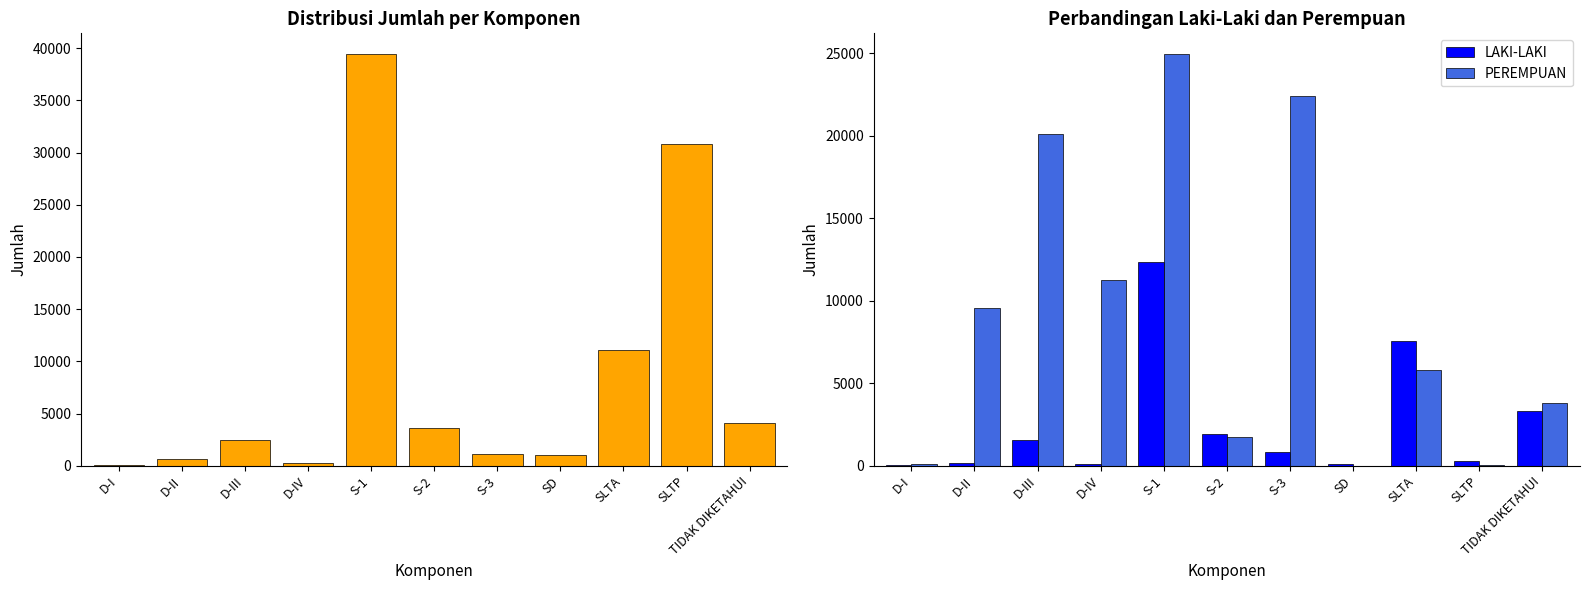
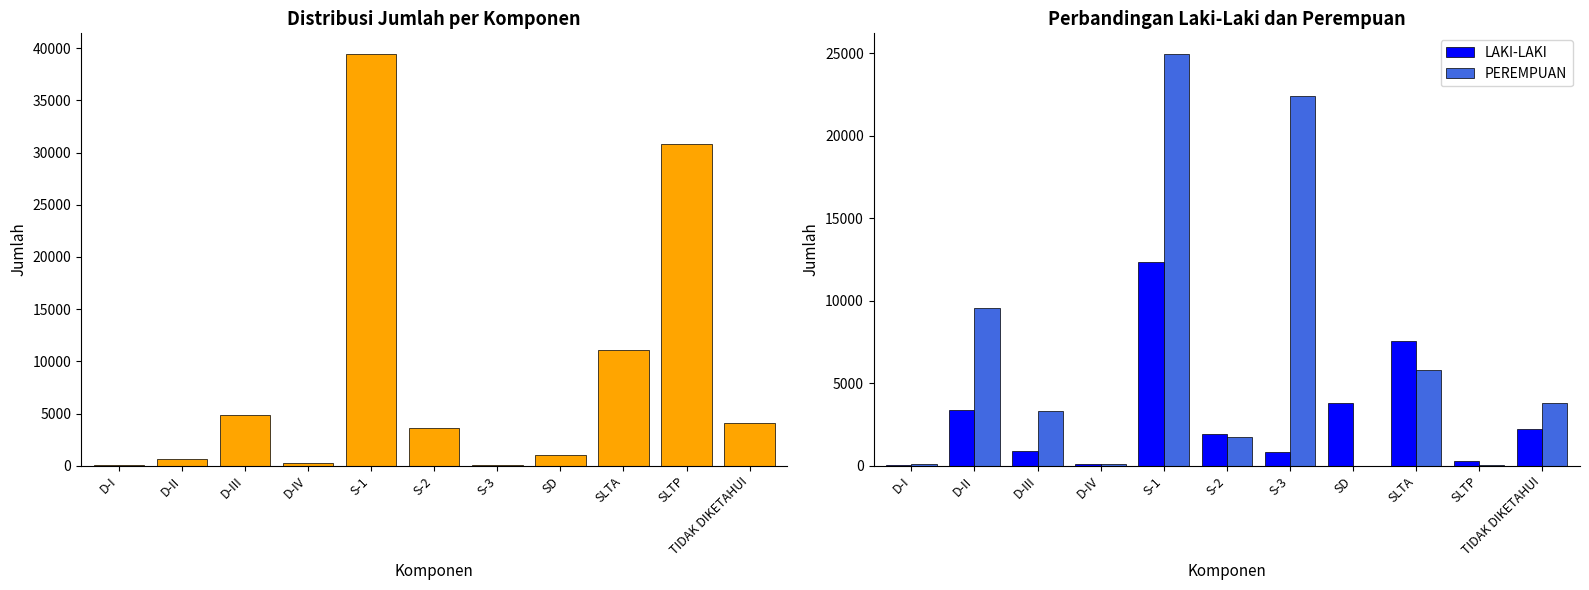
  {
    "Distribusi Jumlah per Komponen": {
      "D-II": 600,
-     "D-III": 2500,
+     "D-III": 4900,
      "S-1": 39500,
      "S-2": 3600,
-     "S-3": 1100,
+     "S-3": 100,
      "SD": 1100,
      "SLTA": 11100,
      "SLTP": 30800,
      "TIDAK DIKETAHUI": 4100
    },
    "Perbandingan Laki-Laki dan Perempuan": {
      "LAKI-LAKI": {
-       "D-II": 100,
-       "D-III": 1600,
+       "D-II": 3400,
+       "D-III": 900,
        "S-1": 12300,
        "S-2": 1900,
        "S-3": 800,
-       "SD": 100,
+       "SD": 3800,
        "SLTA": 7600,
        "SLTP": 300,
-       "TIDAK DIKETAHUI": 3300
+       "TIDAK DIKETAHUI": 2200
      },
      "PEREMPUAN": {
        "D-II": 9600,
-       "D-III": 20100,
-       "D-IV": 11300,
+       "D-III": 3300,
+       "D-IV": 100,
        "S-1": 25000,
        "S-2": 1700,
        "S-3": 22400,
        "SLTA": 5800,
        "TIDAK DIKETAHUI": 3800
      }
    }
  }
